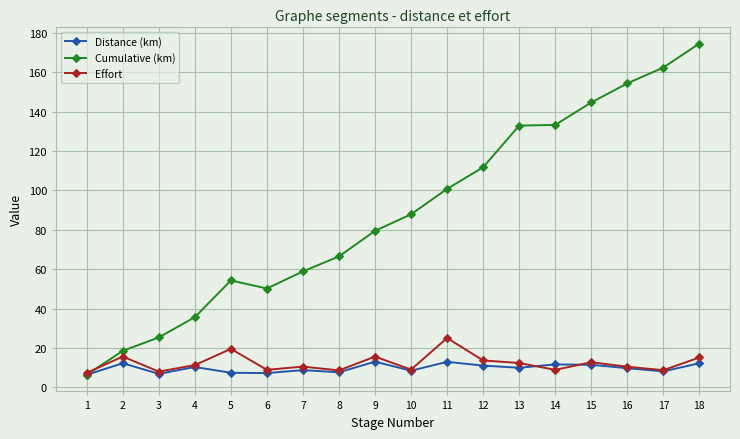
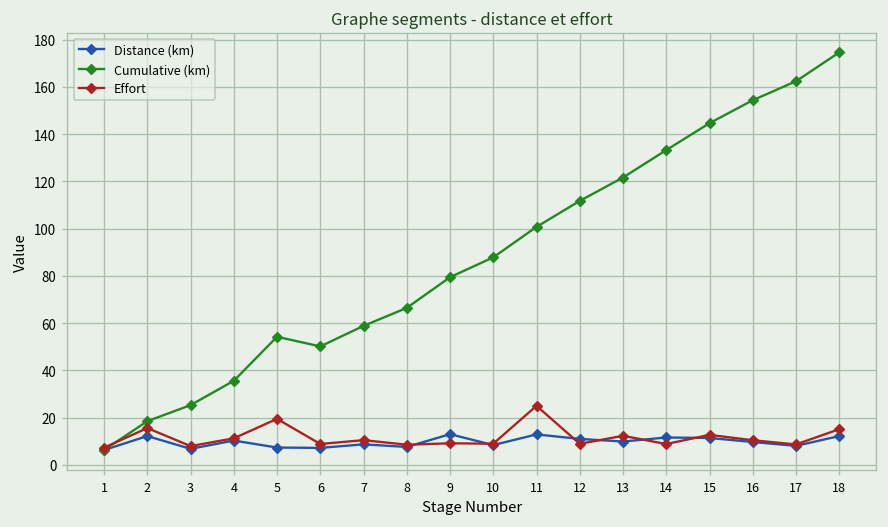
  {
    "Distance (km)": {
      "2": 12,
      "5": 7,
      "6": 7,
      "7": 9,
      "9": 13,
      "11": 13,
      "12": 11,
      "13": 10,
      "14": 12,
      "15": 11,
      "18": 12
    },
    "Cumulative (km)": {
      "2": 19,
      "3": 25,
      "4": 36,
      "5": 54,
      "6": 50,
      "7": 59,
      "8": 66,
      "9": 79,
      "10": 88,
      "11": 101,
      "12": 112,
-     "13": 133,
+     "13": 122,
      "14": 133,
      "15": 145,
      "16": 154,
      "17": 162,
      "18": 175
    },
    "Effort": {
      "2": 16,
      "5": 19,
      "6": 9,
      "7": 10,
-     "9": 16,
+     "9": 9,
      "11": 25,
-     "12": 14,
+     "12": 9,
      "13": 12,
      "14": 9,
      "15": 13,
      "18": 15
    }
  }
